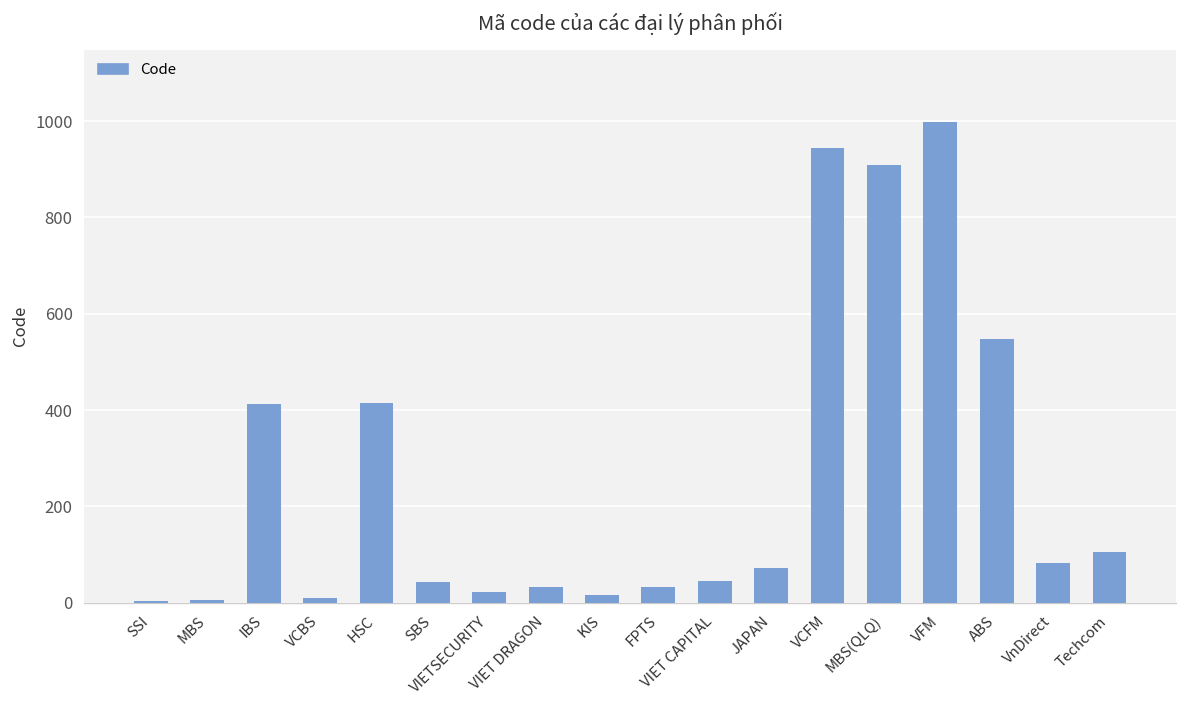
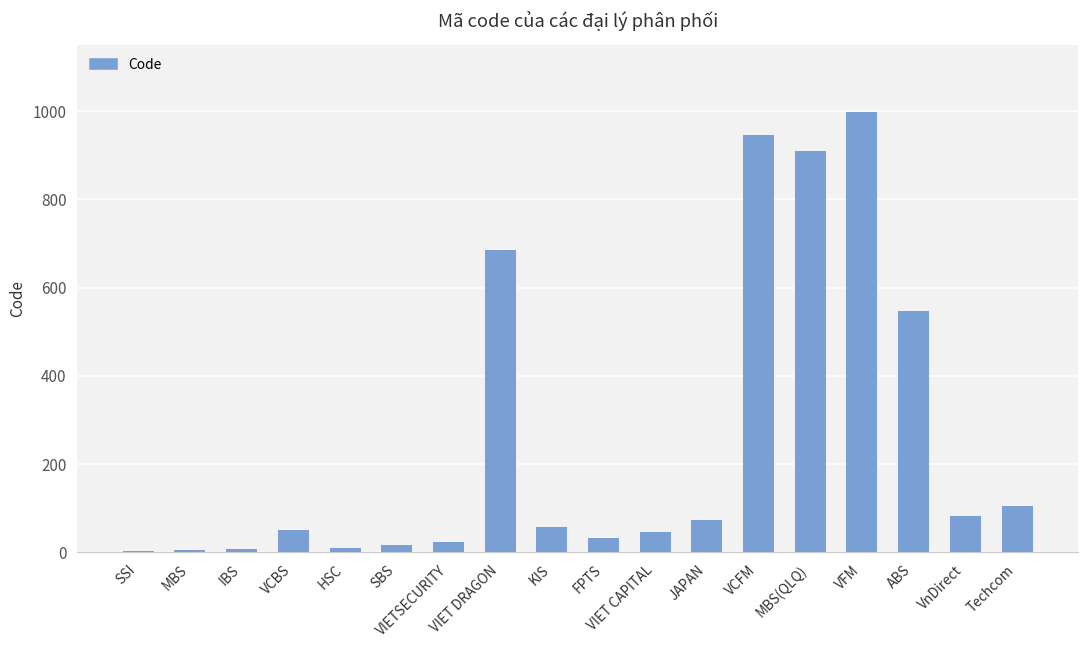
  {
-   "IBS": 410,
-   "VCBS": 10,
-   "HSC": 420,
-   "SBS": 40,
+   "IBS": 10,
+   "VCBS": 50,
+   "HSC": 10,
+   "SBS": 20,
    "VIETSECURITY": 20,
-   "VIET DRAGON": 30,
-   "KIS": 20,
+   "VIET DRAGON": 690,
+   "KIS": 60,
    "FPTS": 30,
    "VIET CAPITAL": 50,
    "JAPAN": 70,
    "VCFM": 950,
    "MBS(QLQ)": 910,
    "VFM": 1000,
    "ABS": 550,
    "VnDirect": 80,
    "Techcom": 110
  }
